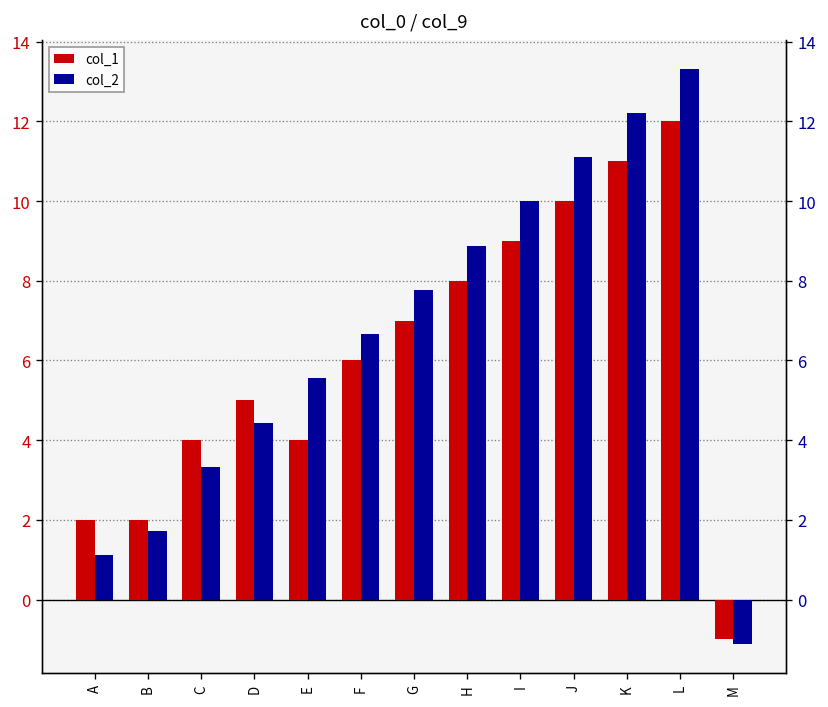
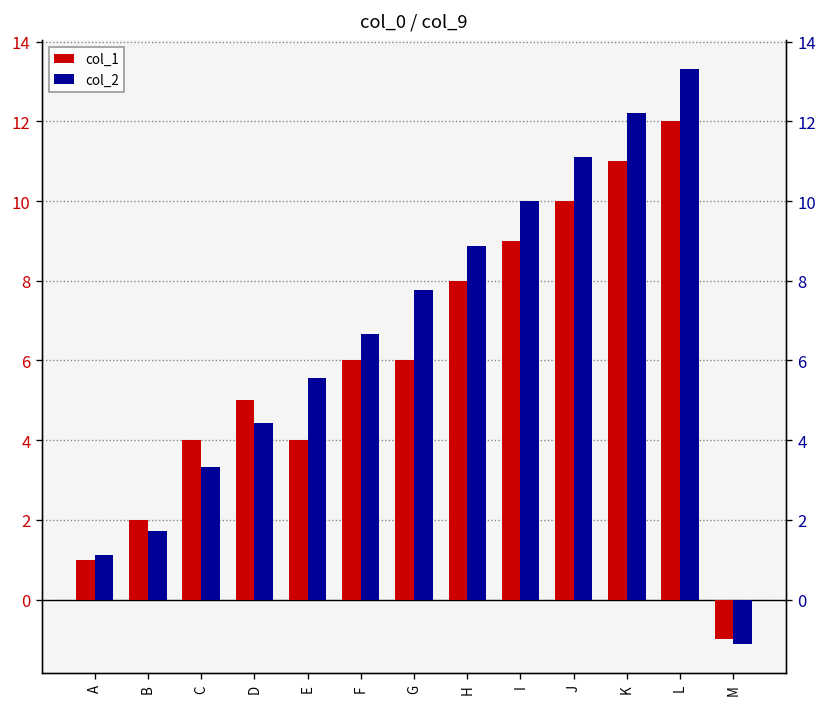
  {
    "col_1": {
-     "A": 2,
+     "A": 1,
      "B": 2,
      "C": 4,
      "D": 5,
      "E": 4,
      "F": 6,
-     "G": 7,
+     "G": 6,
      "H": 8,
      "I": 9,
      "J": 10,
      "K": 11,
      "L": 12,
      "M": -1
    },
    "col_2": {
      "A": 1.1,
      "B": 1.7,
      "C": 3.3,
      "D": 4.4,
      "E": 5.6,
      "F": 6.7,
      "G": 7.8,
      "H": 8.9,
      "I": 10,
      "J": 11.1,
      "K": 12.2,
      "L": 13.3,
      "M": -1.1
    }
  }
